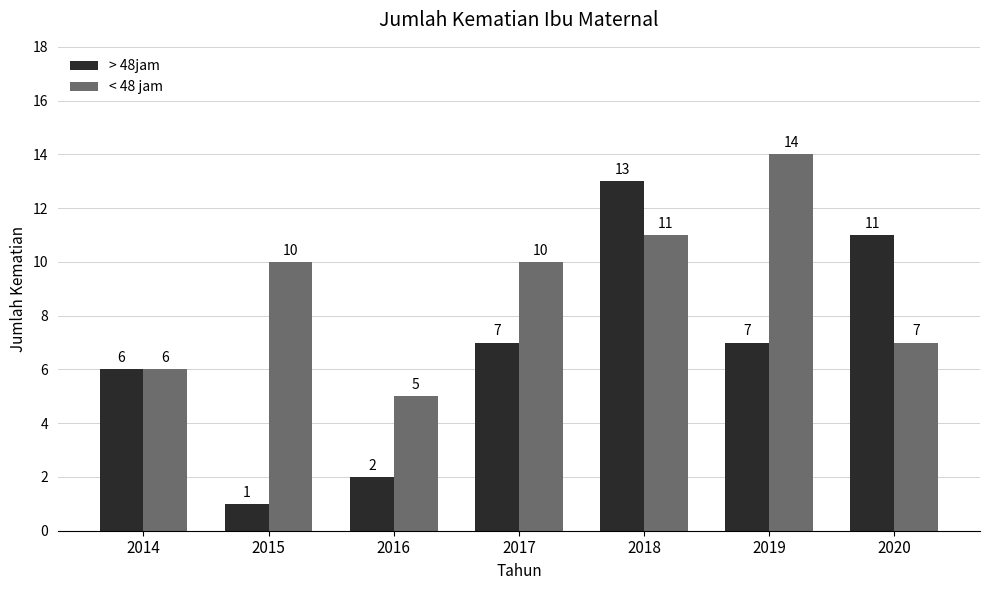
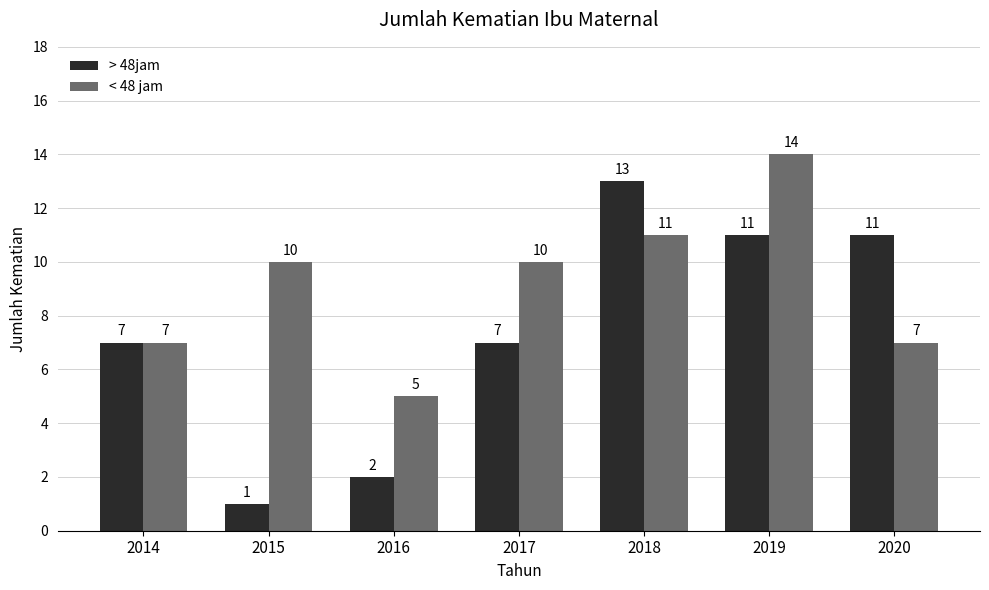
  {
    "> 48jam": {
-     "2014": 6,
+     "2014": 7,
      "2015": 1,
      "2016": 2,
      "2017": 7,
      "2018": 13,
-     "2019": 7,
+     "2019": 11,
      "2020": 11
    },
    "< 48 jam": {
-     "2014": 6,
+     "2014": 7,
      "2015": 10,
      "2016": 5,
      "2017": 10,
      "2018": 11,
      "2019": 14,
      "2020": 7
    }
  }
